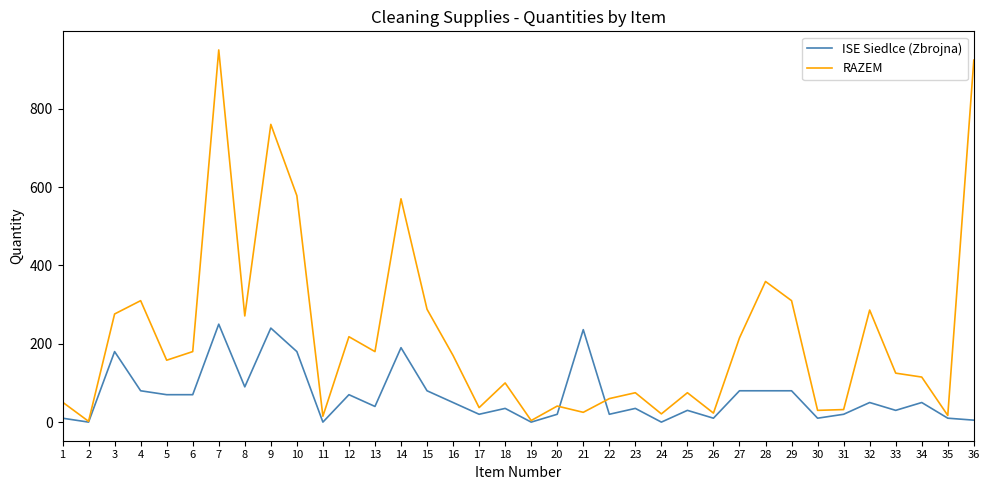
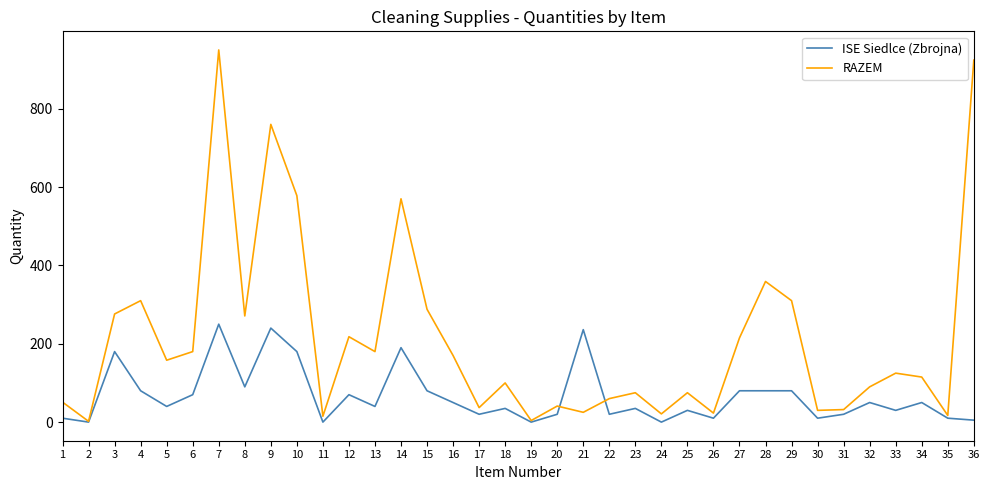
  {
    "ISE Siedlce (Zbrojna)": {
      "1": 10,
      "3": 180,
      "4": 80,
-     "5": 70,
+     "5": 40,
      "6": 70,
      "7": 250,
      "8": 90,
      "9": 240,
      "10": 180,
      "11": 0,
      "12": 70,
      "13": 40,
      "14": 190,
      "15": 80,
      "16": 50,
      "17": 20,
      "18": 40,
      "20": 20,
      "21": 240,
      "22": 20,
      "23": 40,
      "24": 0,
      "25": 30,
      "26": 10,
      "27": 80,
      "28": 80,
      "29": 80,
      "30": 10,
      "31": 20,
      "32": 50,
      "33": 30,
      "34": 50,
      "35": 10,
      "36": 10
    },
    "RAZEM": {
      "1": 50,
      "3": 280,
      "4": 310,
      "5": 160,
      "6": 180,
      "7": 950,
      "8": 270,
      "9": 760,
      "10": 580,
      "11": 20,
      "12": 220,
      "13": 180,
      "14": 570,
      "15": 290,
      "16": 170,
      "17": 40,
      "18": 100,
      "20": 40,
      "21": 30,
      "22": 60,
      "23": 80,
      "24": 20,
      "25": 80,
      "26": 20,
      "27": 220,
      "28": 360,
      "29": 310,
      "30": 30,
      "31": 30,
-     "32": 290,
+     "32": 90,
      "33": 130,
      "34": 120,
      "35": 20,
      "36": 920
    }
  }
